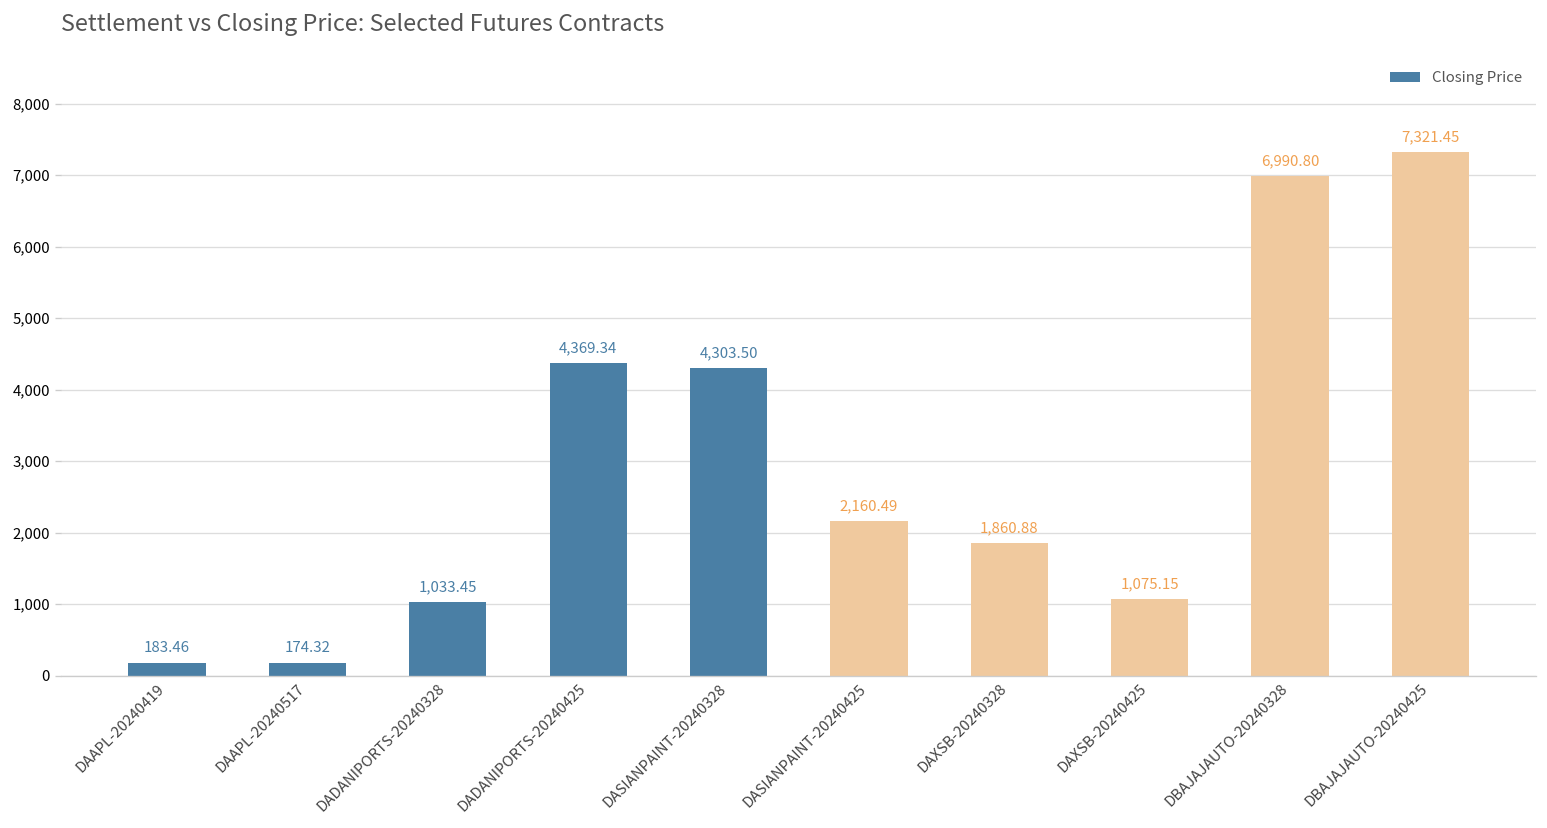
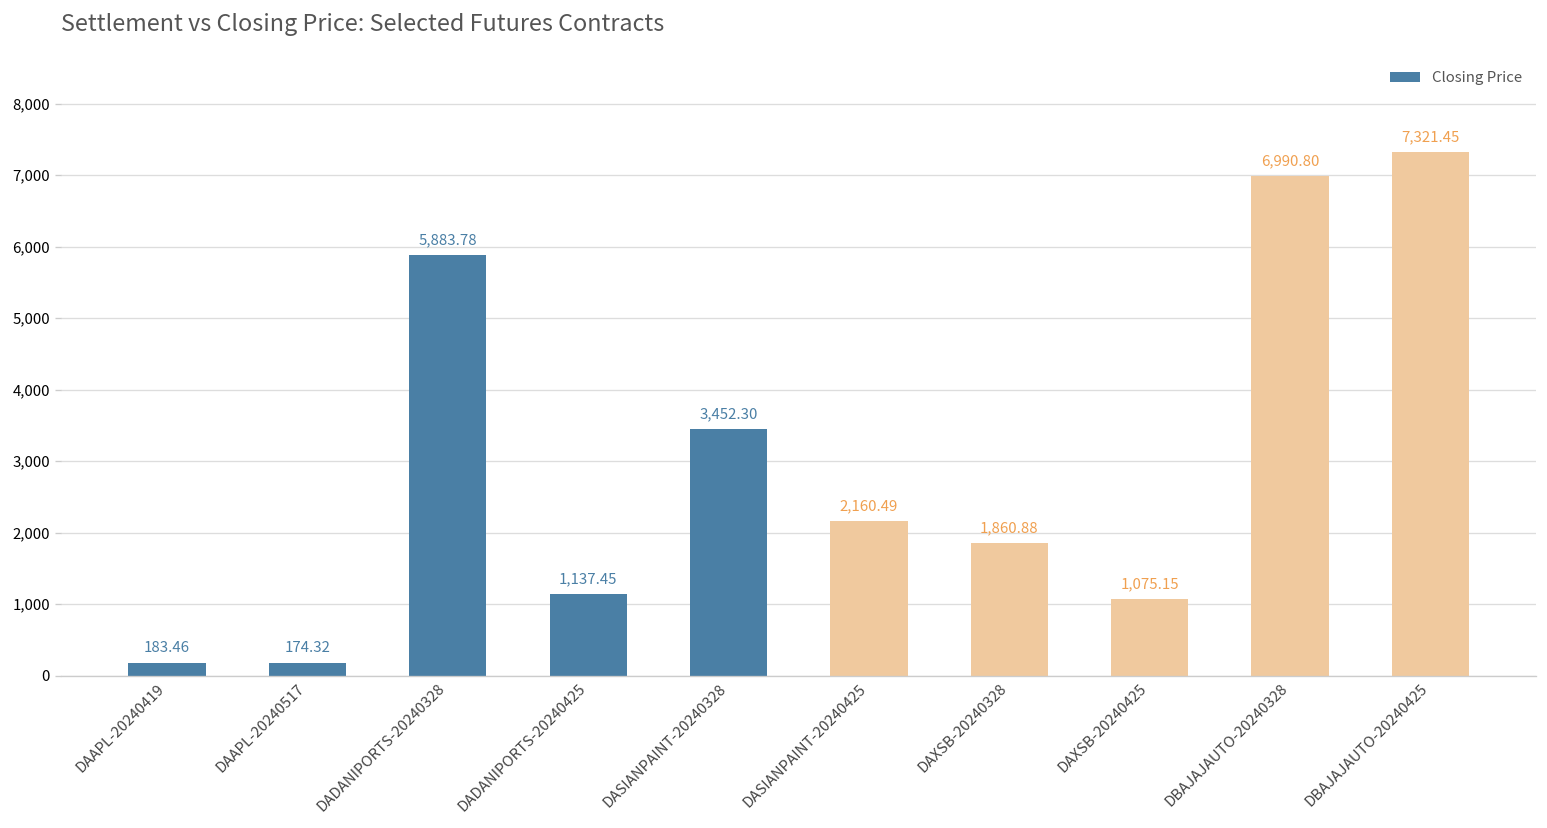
  {
    "DAAPL-20240419": "183.46",
    "DAAPL-20240517": "174.32",
-   "DADANIPORTS-20240328": "1,033.45",
-   "DADANIPORTS-20240425": "4,369.34",
-   "DASIANPAINT-20240328": "4,303.50",
+   "DADANIPORTS-20240328": "5,883.78",
+   "DADANIPORTS-20240425": "1,137.45",
+   "DASIANPAINT-20240328": "3,452.30",
    "DASIANPAINT-20240425": "2,160.49",
    "DAXSB-20240328": "1,860.88",
    "DAXSB-20240425": "1,075.15",
    "DBAJAJAUTO-20240328": "6,990.80",
    "DBAJAJAUTO-20240425": "7,321.45"
  }
